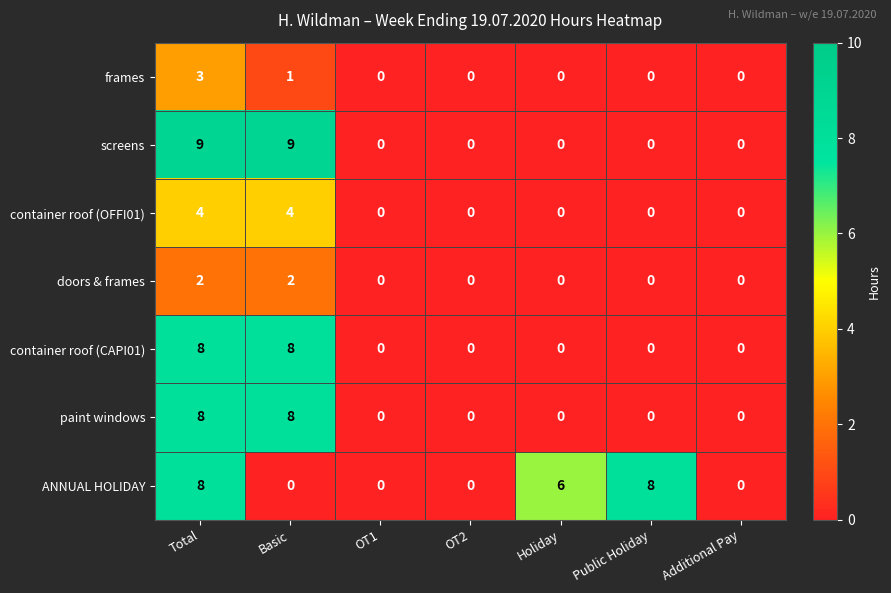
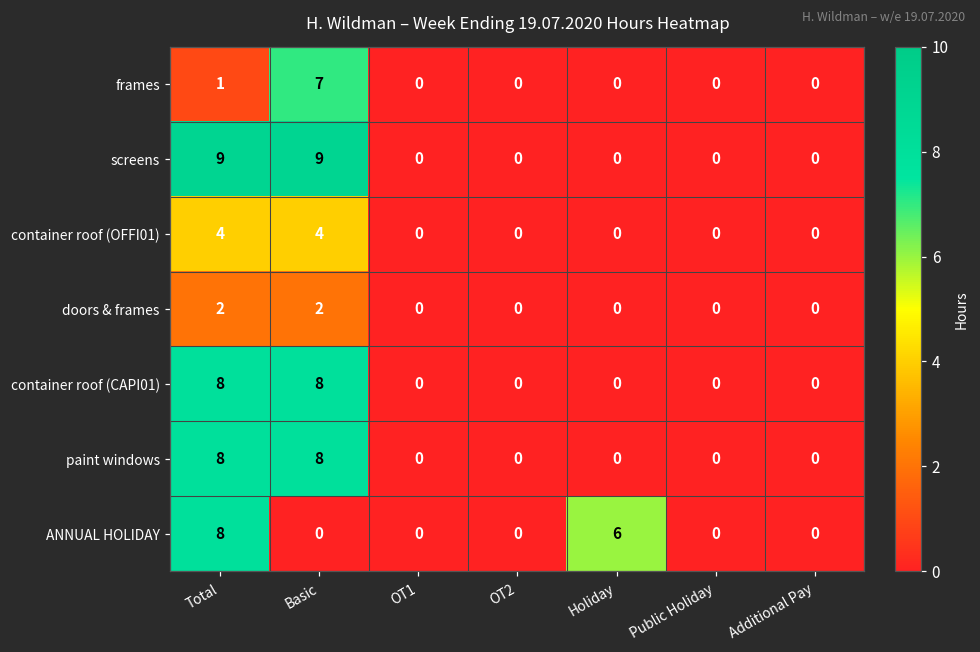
  {
    "frames": {
-     "Total": 3,
-     "Basic": 1,
+     "Total": 1,
+     "Basic": 7,
      "OT1": 0,
      "OT2": 0,
      "Holiday": 0,
      "Public Holiday": 0,
      "Additional Pay": 0
    },
    "screens": {
      "Total": 9,
      "Basic": 9,
      "OT1": 0,
      "OT2": 0,
      "Holiday": 0,
      "Public Holiday": 0,
      "Additional Pay": 0
    },
    "container roof (OFFI01)": {
      "Total": 4,
      "Basic": 4,
      "OT1": 0,
      "OT2": 0,
      "Holiday": 0,
      "Public Holiday": 0,
      "Additional Pay": 0
    },
    "doors & frames": {
      "Total": 2,
      "Basic": 2,
      "OT1": 0,
      "OT2": 0,
      "Holiday": 0,
      "Public Holiday": 0,
      "Additional Pay": 0
    },
    "container roof (CAPI01)": {
      "Total": 8,
      "Basic": 8,
      "OT1": 0,
      "OT2": 0,
      "Holiday": 0,
      "Public Holiday": 0,
      "Additional Pay": 0
    },
    "paint windows": {
      "Total": 8,
      "Basic": 8,
      "OT1": 0,
      "OT2": 0,
      "Holiday": 0,
      "Public Holiday": 0,
      "Additional Pay": 0
    },
    "ANNUAL HOLIDAY": {
      "Total": 8,
      "Basic": 0,
      "OT1": 0,
      "OT2": 0,
      "Holiday": 6,
-     "Public Holiday": 8,
+     "Public Holiday": 0,
      "Additional Pay": 0
    }
  }
